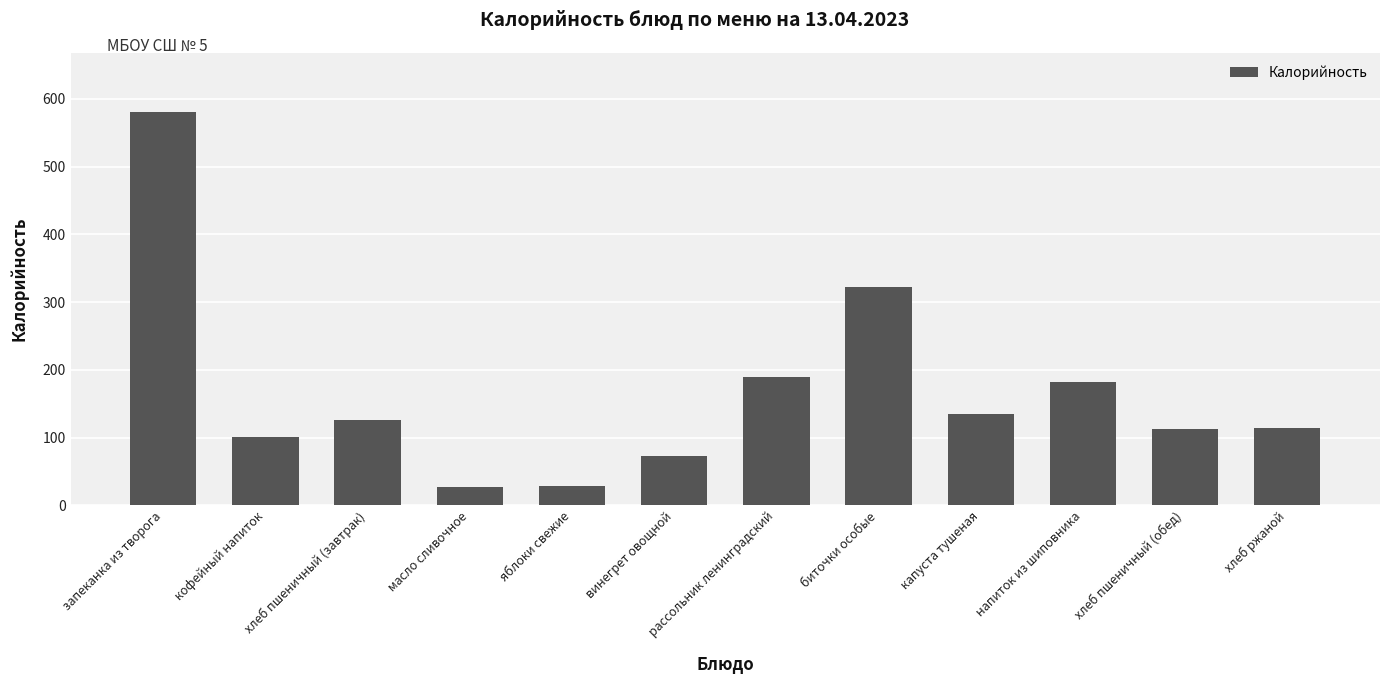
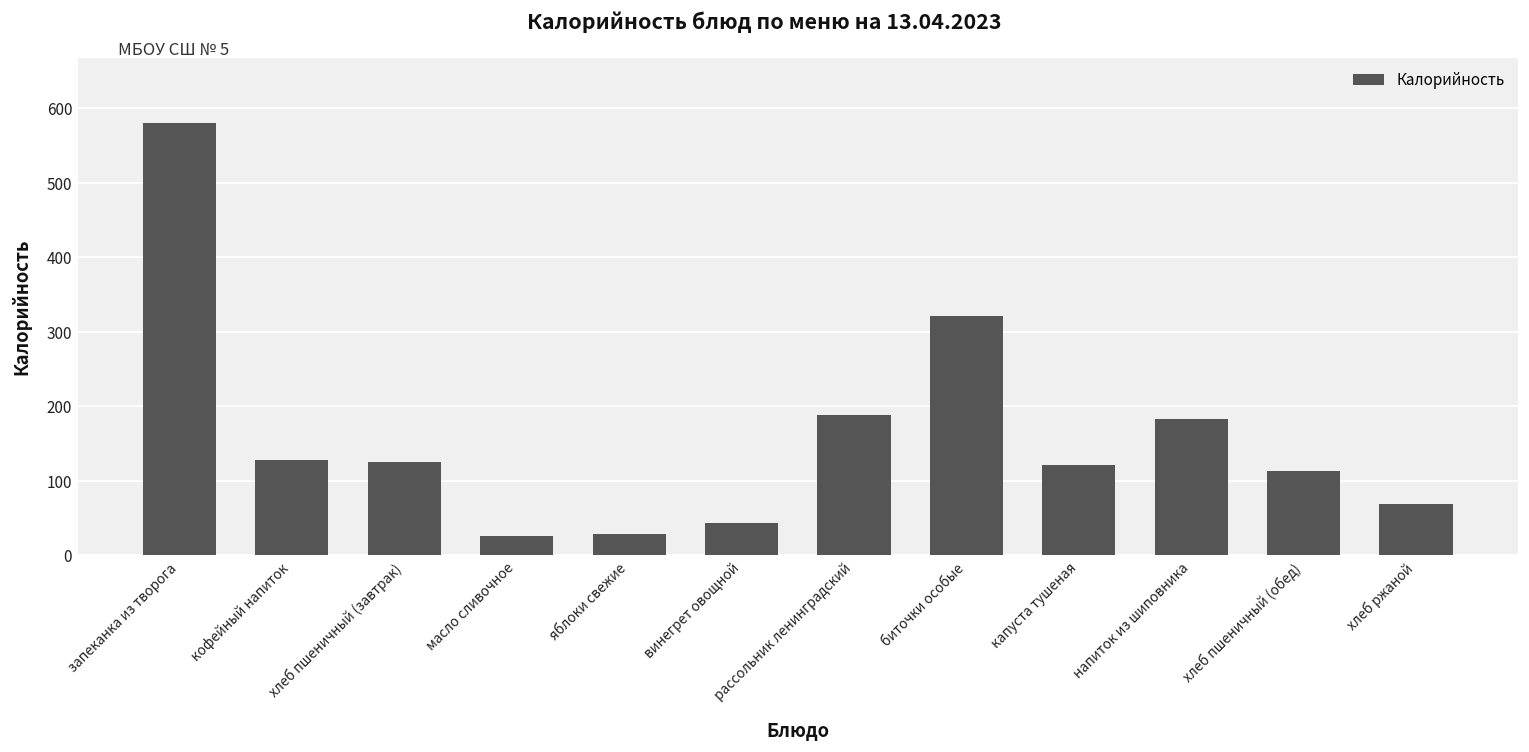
  {
    "запеканка из творога": 580,
-   "кофейный напиток": 100,
+   "кофейный напиток": 130,
    "хлеб пшеничный (завтрак)": 130,
    "масло сливочное": 30,
    "яблоки свежие": 30,
-   "винегрет овощной": 70,
+   "винегрет овощной": 40,
    "рассольник ленинградский": 190,
    "биточки особые": 320,
-   "капуста тушеная": 140,
+   "капуста тушеная": 120,
    "напиток из шиповника": 180,
    "хлеб пшеничный (обед)": 110,
-   "хлеб ржаной": 110
+   "хлеб ржаной": 70
  }
